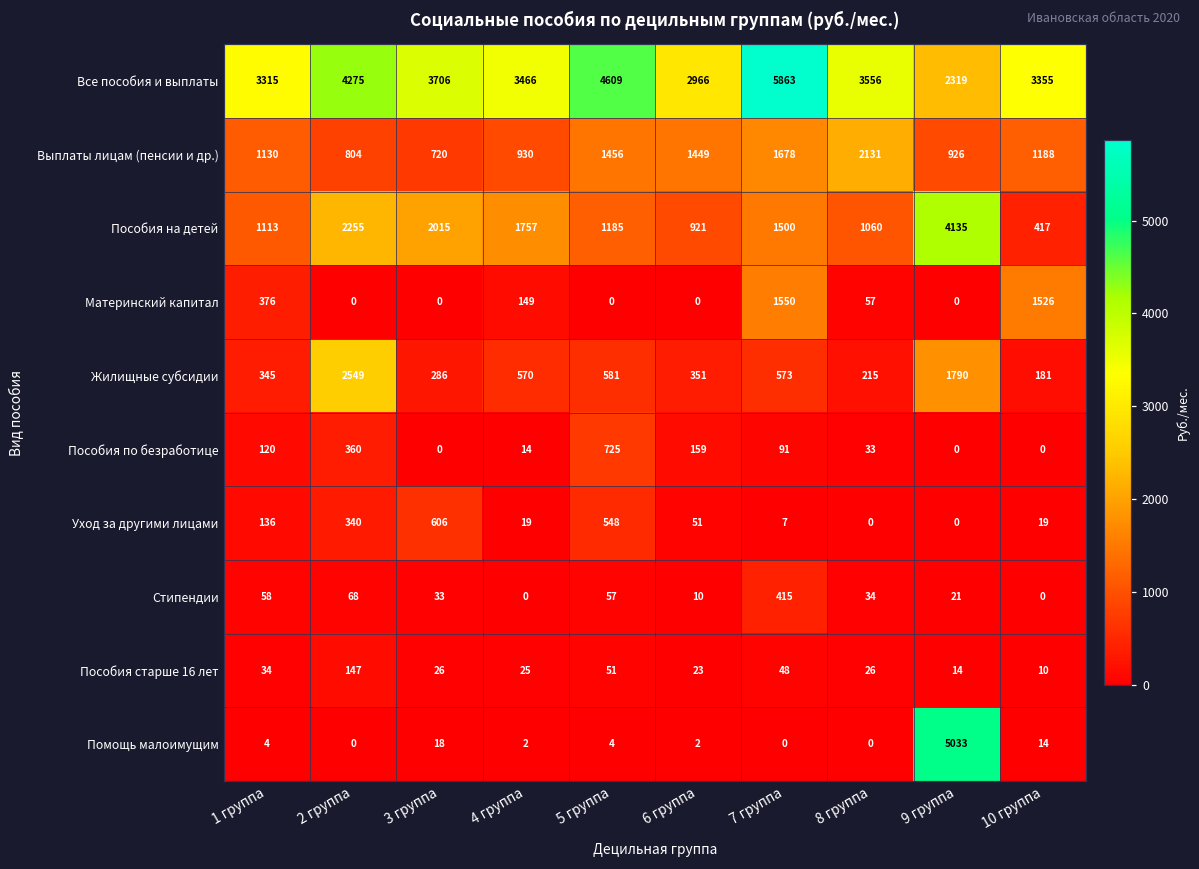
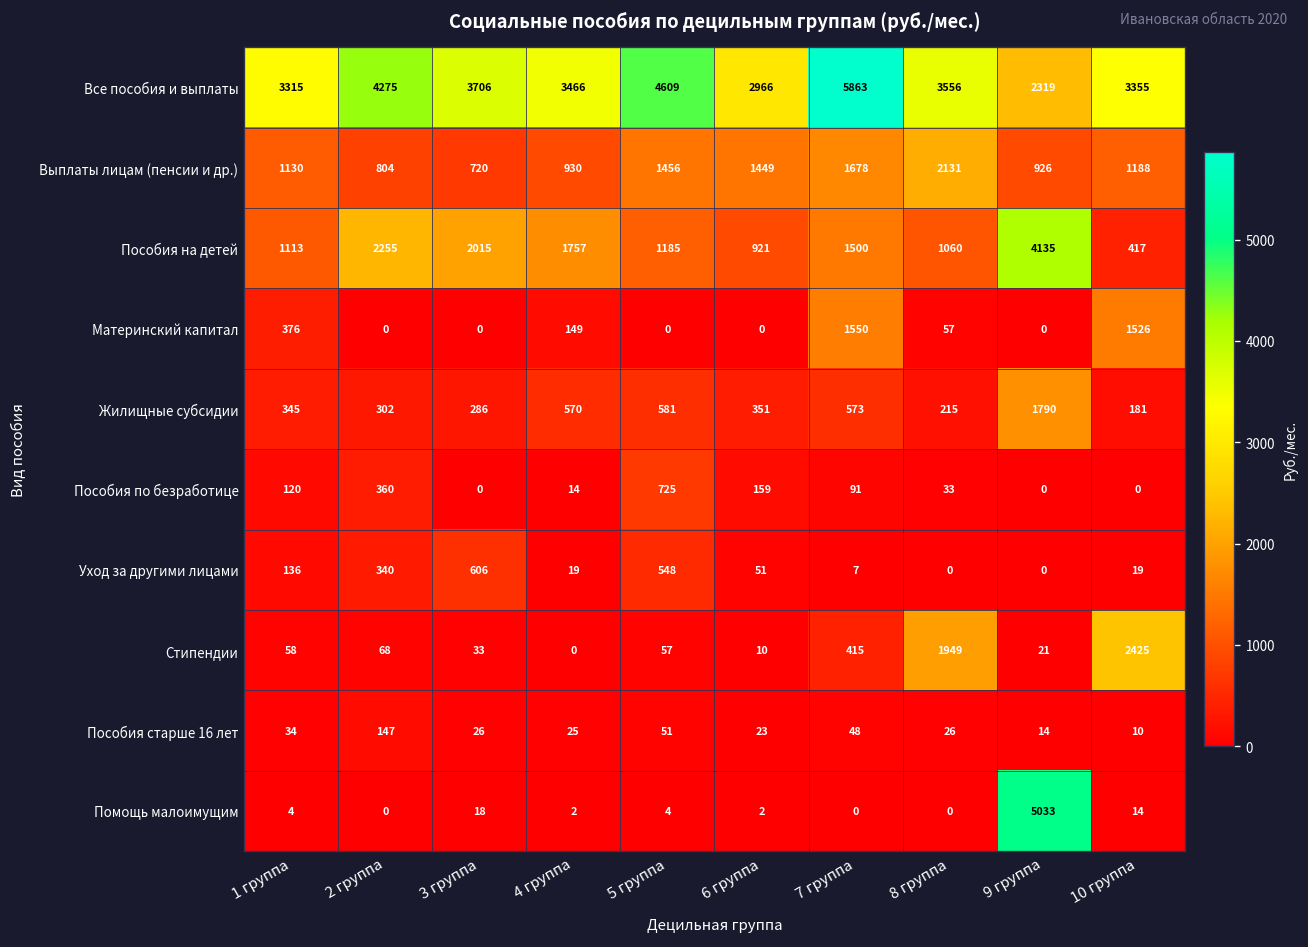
  {
    "Все пособия и выплаты": {
      "1 группа": 3315,
      "2 группа": 4275,
      "3 группа": 3706,
      "4 группа": 3466,
      "5 группа": 4609,
      "6 группа": 2966,
      "7 группа": 5863,
      "8 группа": 3556,
      "9 группа": 2319,
      "10 группа": 3355
    },
    "Выплаты лицам (пенсии и др.)": {
      "1 группа": 1130,
      "2 группа": 804,
      "3 группа": 720,
      "4 группа": 930,
      "5 группа": 1456,
      "6 группа": 1449,
      "7 группа": 1678,
      "8 группа": 2131,
      "9 группа": 926,
      "10 группа": 1188
    },
    "Пособия на детей": {
      "1 группа": 1113,
      "2 группа": 2255,
      "3 группа": 2015,
      "4 группа": 1757,
      "5 группа": 1185,
      "6 группа": 921,
      "7 группа": 1500,
      "8 группа": 1060,
      "9 группа": 4135,
      "10 группа": 417
    },
    "Материнский капитал": {
      "1 группа": 376,
      "2 группа": 0,
      "3 группа": 0,
      "4 группа": 149,
      "5 группа": 0,
      "6 группа": 0,
      "7 группа": 1550,
      "8 группа": 57,
      "9 группа": 0,
      "10 группа": 1526
    },
    "Жилищные субсидии": {
      "1 группа": 345,
-     "2 группа": 2549,
+     "2 группа": 302,
      "3 группа": 286,
      "4 группа": 570,
      "5 группа": 581,
      "6 группа": 351,
      "7 группа": 573,
      "8 группа": 215,
      "9 группа": 1790,
      "10 группа": 181
    },
    "Пособия по безработице": {
      "1 группа": 120,
      "2 группа": 360,
      "3 группа": 0,
      "4 группа": 14,
      "5 группа": 725,
      "6 группа": 159,
      "7 группа": 91,
      "8 группа": 33,
      "9 группа": 0,
      "10 группа": 0
    },
    "Уход за другими лицами": {
      "1 группа": 136,
      "2 группа": 340,
      "3 группа": 606,
      "4 группа": 19,
      "5 группа": 548,
      "6 группа": 51,
      "7 группа": 7,
      "8 группа": 0,
      "9 группа": 0,
      "10 группа": 19
    },
    "Стипендии": {
      "1 группа": 58,
      "2 группа": 68,
      "3 группа": 33,
      "4 группа": 0,
      "5 группа": 57,
      "6 группа": 10,
      "7 группа": 415,
-     "8 группа": 34,
+     "8 группа": 1949,
      "9 группа": 21,
-     "10 группа": 0
+     "10 группа": 2425
    },
    "Пособия старше 16 лет": {
      "1 группа": 34,
      "2 группа": 147,
      "3 группа": 26,
      "4 группа": 25,
      "5 группа": 51,
      "6 группа": 23,
      "7 группа": 48,
      "8 группа": 26,
      "9 группа": 14,
      "10 группа": 10
    },
    "Помощь малоимущим": {
      "1 группа": 4,
      "2 группа": 0,
      "3 группа": 18,
      "4 группа": 2,
      "5 группа": 4,
      "6 группа": 2,
      "7 группа": 0,
      "8 группа": 0,
      "9 группа": 5033,
      "10 группа": 14
    }
  }
